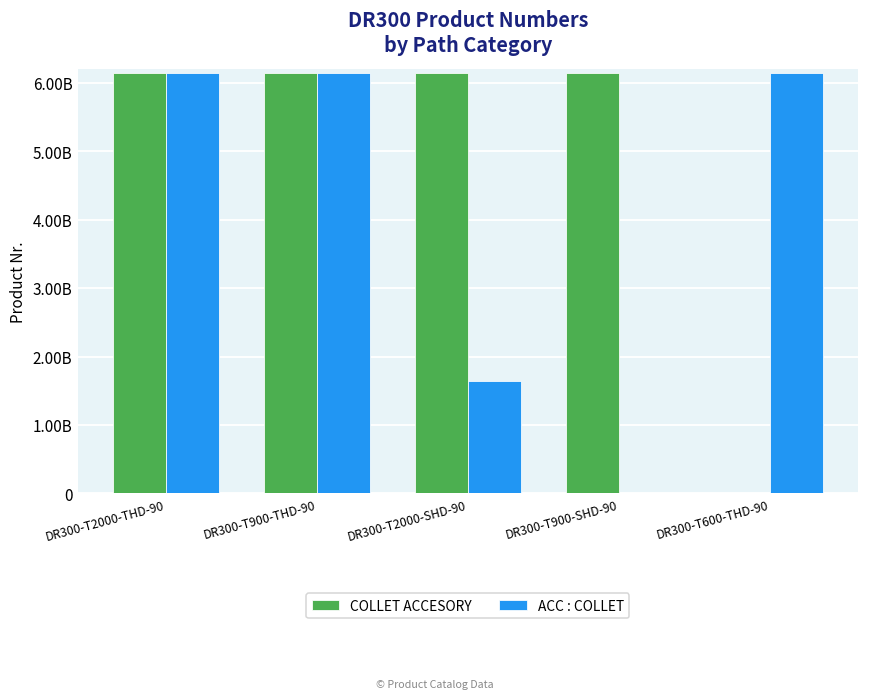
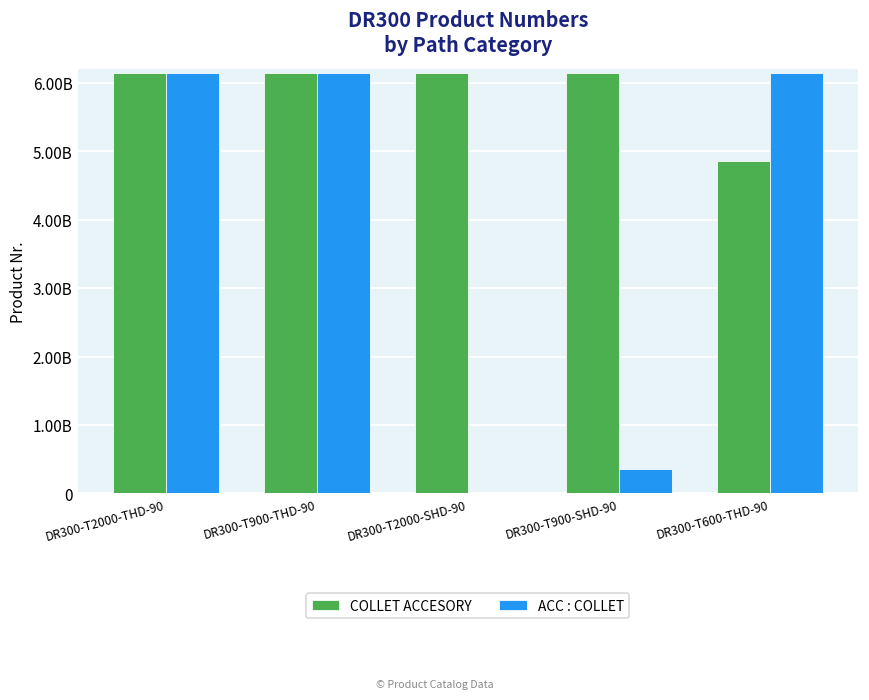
  {
    "COLLET ACCESORY": {
      "DR300-T2000-THD-90": 6200000000,
      "DR300-T900-THD-90": 6200000000,
      "DR300-T2000-SHD-90": 6200000000,
      "DR300-T900-SHD-90": 6200000000,
-     "DR300-T600-THD-90": 0
+     "DR300-T600-THD-90": 4900000000
    },
    "ACC : COLLET": {
      "DR300-T2000-THD-90": 6200000000,
      "DR300-T900-THD-90": 6200000000,
-     "DR300-T2000-SHD-90": 1600000000,
-     "DR300-T900-SHD-90": 0,
+     "DR300-T2000-SHD-90": 0,
+     "DR300-T900-SHD-90": 400000000,
      "DR300-T600-THD-90": 6200000000
    }
  }
